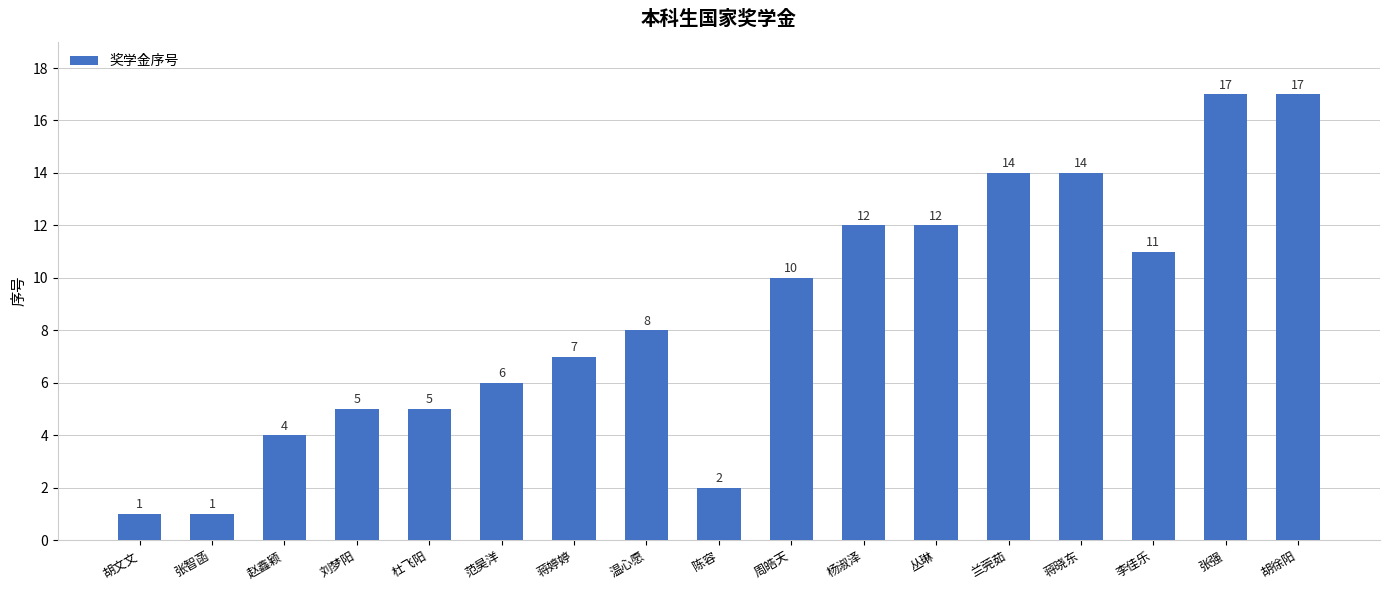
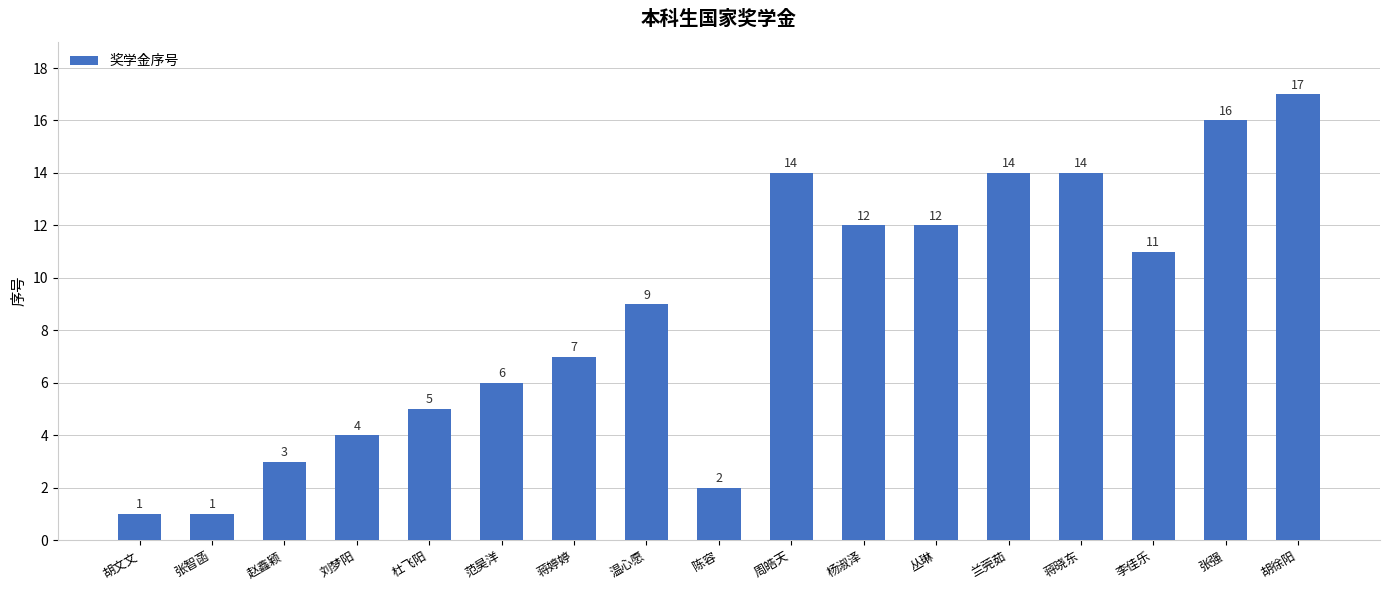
  {
    "胡文文": 1,
    "张智菡": 1,
-   "赵鑫颖": 4,
-   "刘梦阳": 5,
+   "赵鑫颖": 3,
+   "刘梦阳": 4,
    "杜飞阳": 5,
    "范昊洋": 6,
    "蒋婷婷": 7,
-   "温心愿": 8,
+   "温心愿": 9,
    "陈容": 2,
-   "周皓天": 10,
+   "周皓天": 14,
    "杨淑泽": 12,
    "丛琳": 12,
    "兰莞茹": 14,
    "蒋晓东": 14,
    "李佳乐": 11,
-   "张强": 17,
+   "张强": 16,
    "胡徐阳": 17
  }
